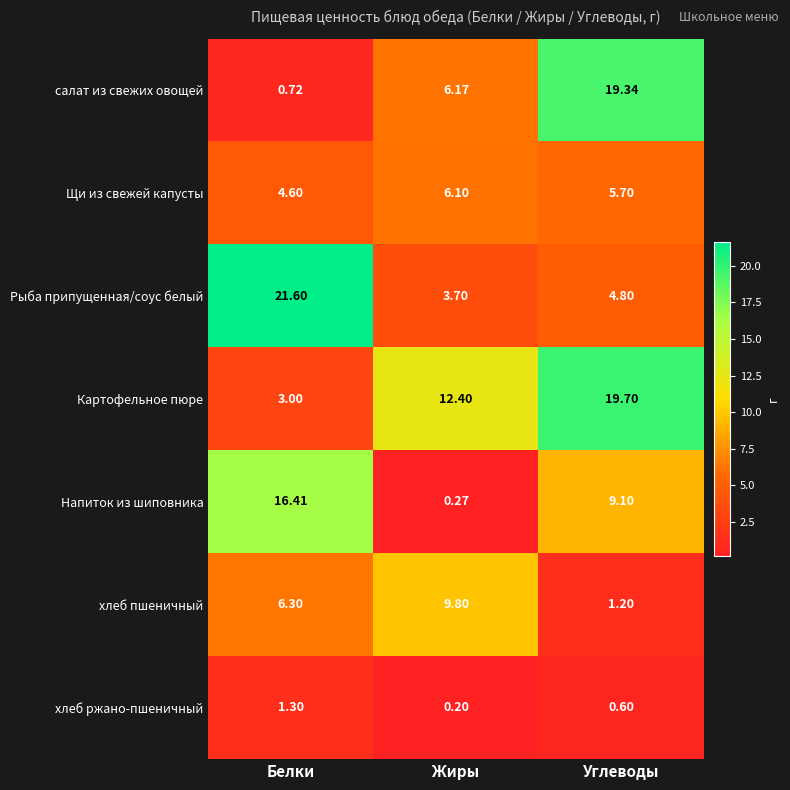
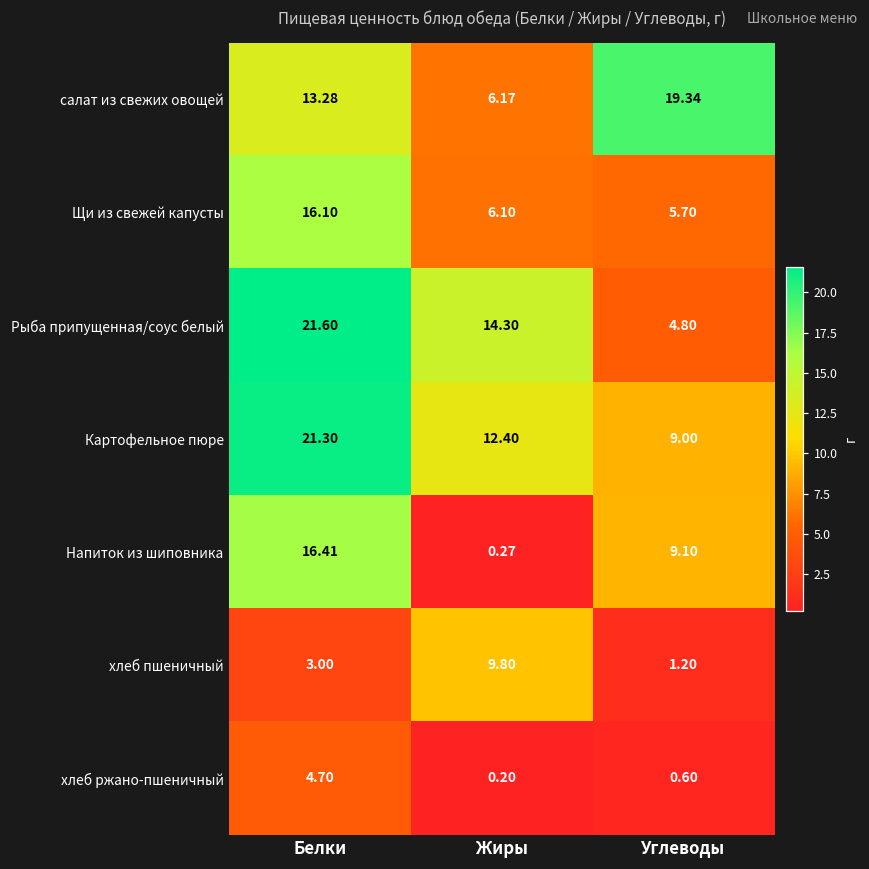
  {
    "салат из свежих овощей": {
-     "Белки": 0.72,
+     "Белки": 13.28,
      "Жиры": 6.17,
      "Углеводы": 19.34
    },
    "Щи из свежей капусты": {
-     "Белки": 4.60,
+     "Белки": 16.10,
      "Жиры": 6.10,
      "Углеводы": 5.70
    },
    "Рыба припущенная/соус белый": {
      "Белки": 21.60,
-     "Жиры": 3.70,
+     "Жиры": 14.30,
      "Углеводы": 4.80
    },
    "Картофельное пюре": {
-     "Белки": 3.00,
+     "Белки": 21.30,
      "Жиры": 12.40,
-     "Углеводы": 19.70
+     "Углеводы": 9.00
    },
    "Напиток из шиповника": {
      "Белки": 16.41,
      "Жиры": 0.27,
      "Углеводы": 9.10
    },
    "хлеб пшеничный": {
-     "Белки": 6.30,
+     "Белки": 3.00,
      "Жиры": 9.80,
      "Углеводы": 1.20
    },
    "хлеб ржано-пшеничный": {
-     "Белки": 1.30,
+     "Белки": 4.70,
      "Жиры": 0.20,
      "Углеводы": 0.60
    }
  }
